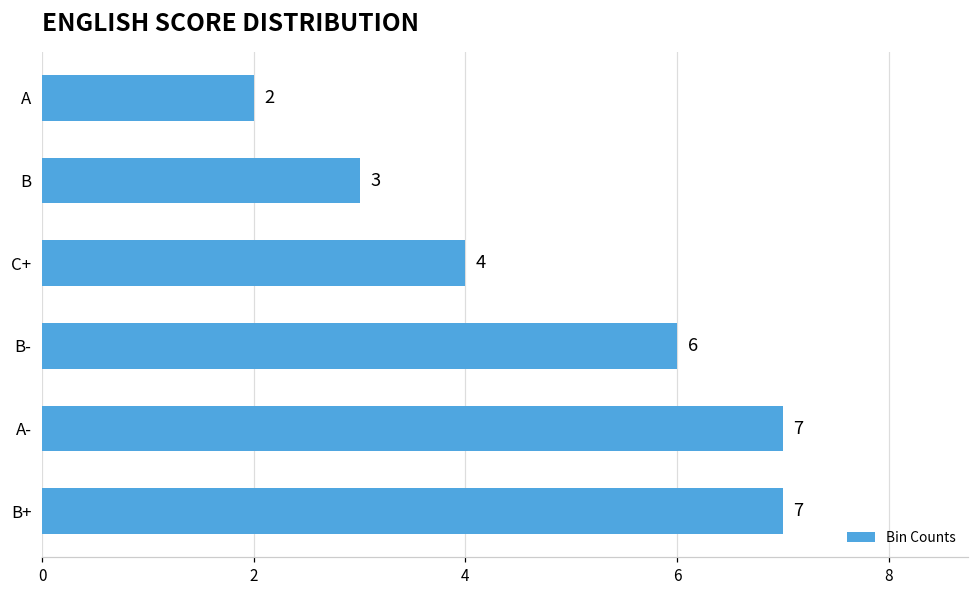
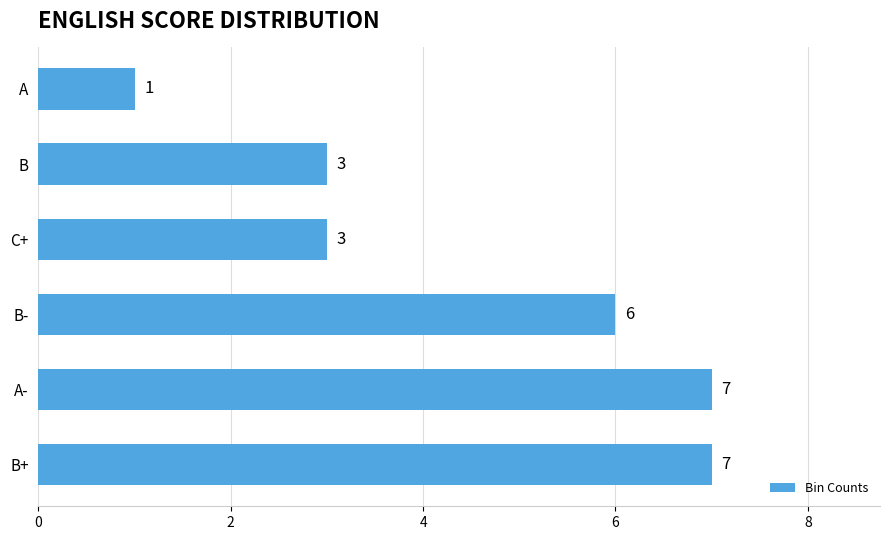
  {
-   "A": 2,
+   "A": 1,
    "B": 3,
-   "C+": 4,
+   "C+": 3,
    "B-": 6,
    "A-": 7,
    "B+": 7
  }
